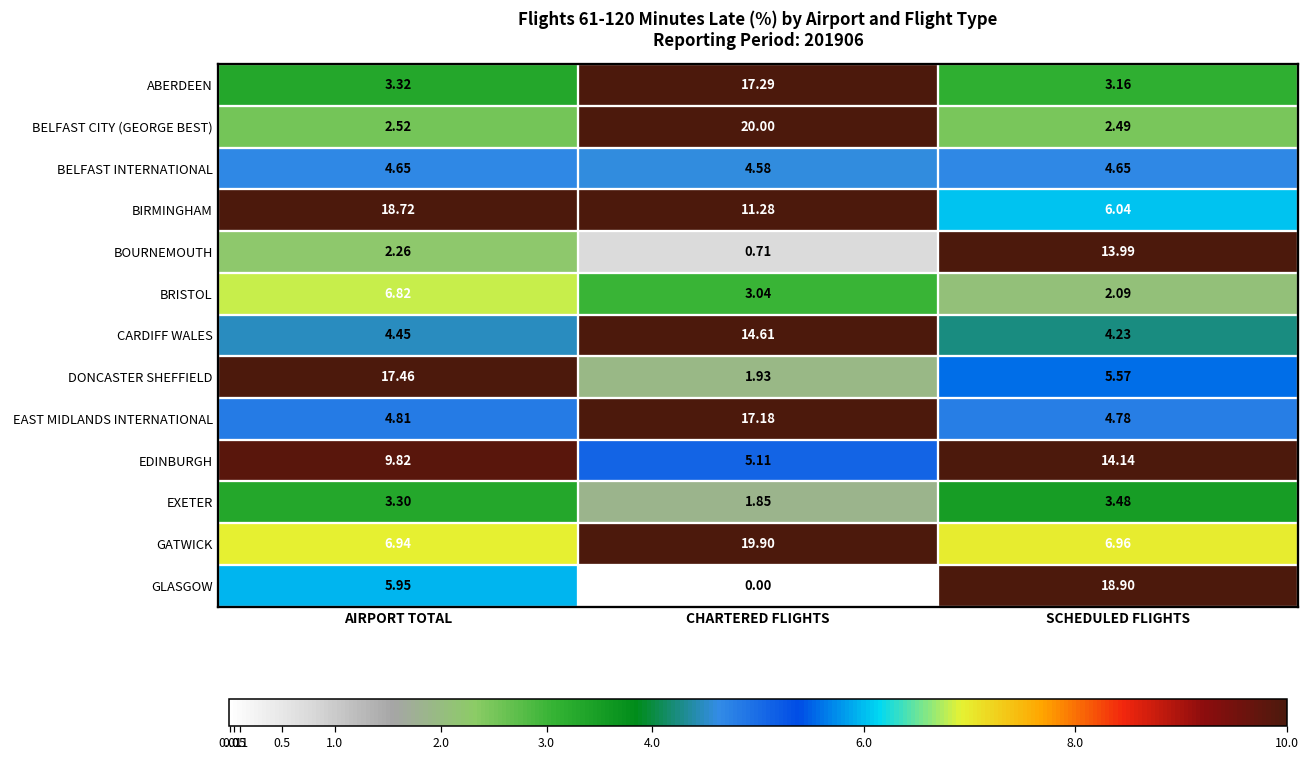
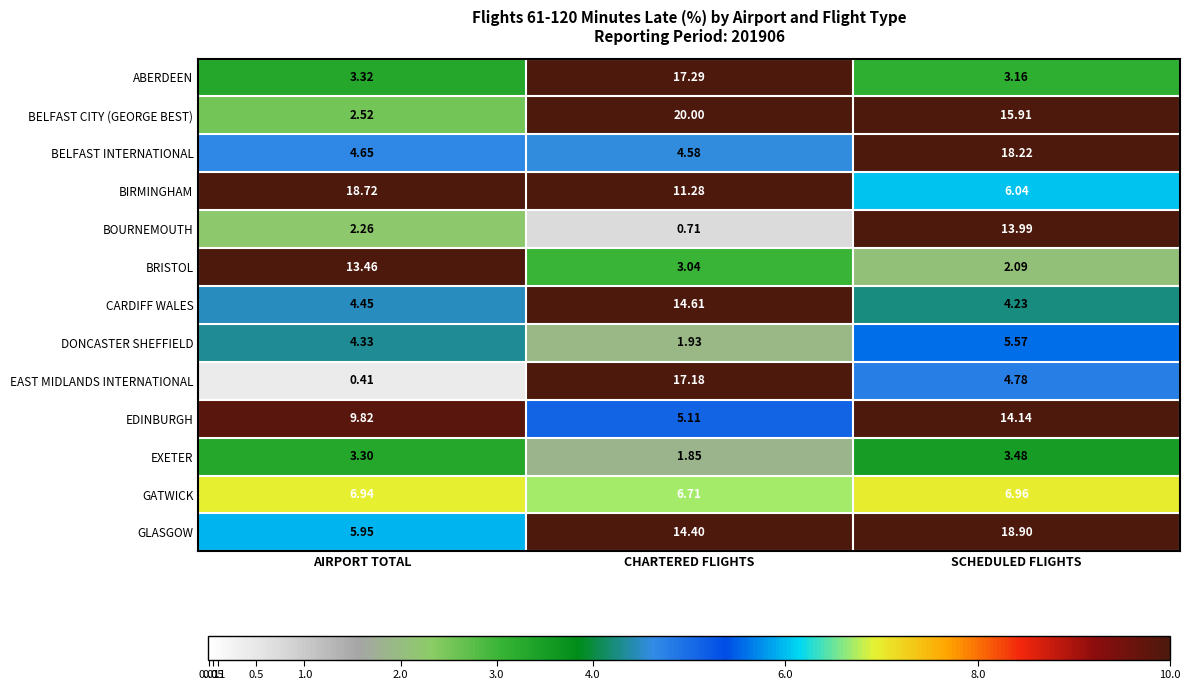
  {
    "ABERDEEN": {
      "AIRPORT TOTAL": 3.32,
      "CHARTERED FLIGHTS": 17.29,
      "SCHEDULED FLIGHTS": 3.16
    },
    "BELFAST CITY (GEORGE BEST)": {
      "AIRPORT TOTAL": 2.52,
      "CHARTERED FLIGHTS": 20.00,
-     "SCHEDULED FLIGHTS": 2.49
+     "SCHEDULED FLIGHTS": 15.91
    },
    "BELFAST INTERNATIONAL": {
      "AIRPORT TOTAL": 4.65,
      "CHARTERED FLIGHTS": 4.58,
-     "SCHEDULED FLIGHTS": 4.65
+     "SCHEDULED FLIGHTS": 18.22
    },
    "BIRMINGHAM": {
      "AIRPORT TOTAL": 18.72,
      "CHARTERED FLIGHTS": 11.28,
      "SCHEDULED FLIGHTS": 6.04
    },
    "BOURNEMOUTH": {
      "AIRPORT TOTAL": 2.26,
      "CHARTERED FLIGHTS": 0.71,
      "SCHEDULED FLIGHTS": 13.99
    },
    "BRISTOL": {
-     "AIRPORT TOTAL": 6.82,
+     "AIRPORT TOTAL": 13.46,
      "CHARTERED FLIGHTS": 3.04,
      "SCHEDULED FLIGHTS": 2.09
    },
    "CARDIFF WALES": {
      "AIRPORT TOTAL": 4.45,
      "CHARTERED FLIGHTS": 14.61,
      "SCHEDULED FLIGHTS": 4.23
    },
    "DONCASTER SHEFFIELD": {
-     "AIRPORT TOTAL": 17.46,
+     "AIRPORT TOTAL": 4.33,
      "CHARTERED FLIGHTS": 1.93,
      "SCHEDULED FLIGHTS": 5.57
    },
    "EAST MIDLANDS INTERNATIONAL": {
-     "AIRPORT TOTAL": 4.81,
+     "AIRPORT TOTAL": 0.41,
      "CHARTERED FLIGHTS": 17.18,
      "SCHEDULED FLIGHTS": 4.78
    },
    "EDINBURGH": {
      "AIRPORT TOTAL": 9.82,
      "CHARTERED FLIGHTS": 5.11,
      "SCHEDULED FLIGHTS": 14.14
    },
    "EXETER": {
      "AIRPORT TOTAL": 3.30,
      "CHARTERED FLIGHTS": 1.85,
      "SCHEDULED FLIGHTS": 3.48
    },
    "GATWICK": {
      "AIRPORT TOTAL": 6.94,
-     "CHARTERED FLIGHTS": 19.90,
+     "CHARTERED FLIGHTS": 6.71,
      "SCHEDULED FLIGHTS": 6.96
    },
    "GLASGOW": {
      "AIRPORT TOTAL": 5.95,
-     "CHARTERED FLIGHTS": 0.00,
+     "CHARTERED FLIGHTS": 14.40,
      "SCHEDULED FLIGHTS": 18.90
    }
  }
